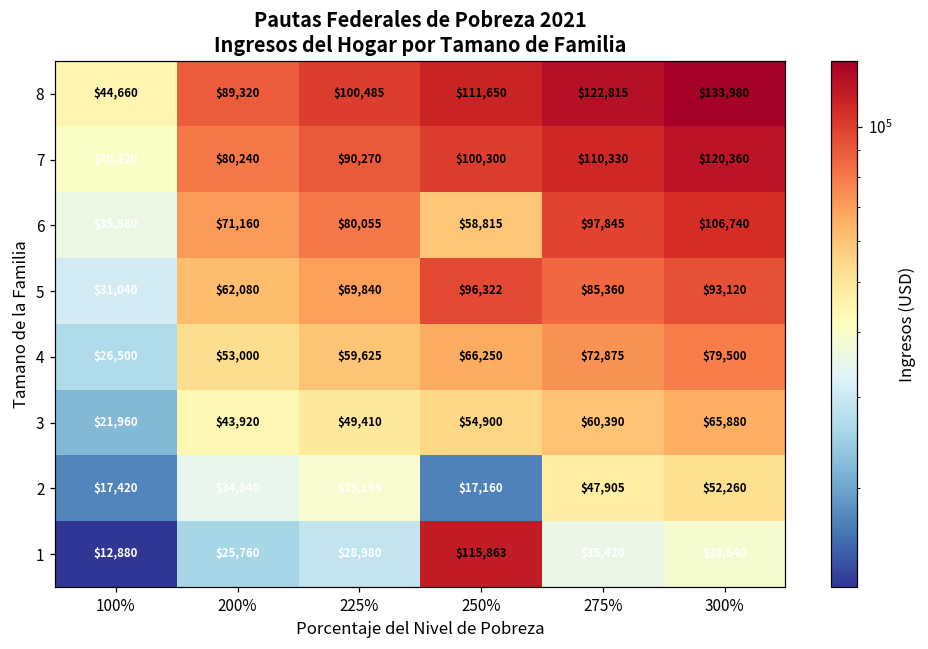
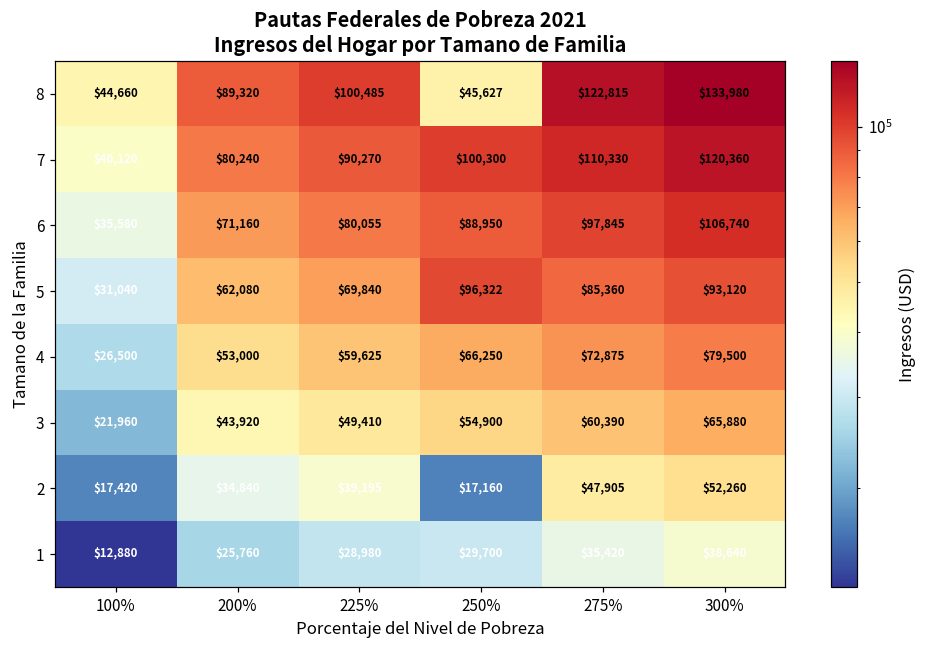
  {
    "8": {
      "100%": "$44,660",
      "200%": "$89,320",
      "225%": "$100,485",
-     "250%": "$111,650",
+     "250%": "$45,627",
      "275%": "$122,815",
      "300%": "$133,980"
    },
    "7": {
      "100%": "$40,120",
      "200%": "$80,240",
      "225%": "$90,270",
      "250%": "$100,300",
      "275%": "$110,330",
      "300%": "$120,360"
    },
    "6": {
      "200%": "$71,160",
      "225%": "$80,055",
-     "250%": "$58,815",
+     "250%": "$88,950",
      "275%": "$97,845",
      "300%": "$106,740"
    },
    "5": {
      "200%": "$62,080",
      "225%": "$69,840",
      "250%": "$96,322",
      "275%": "$85,360",
      "300%": "$93,120"
    },
    "4": {
      "100%": "$26,500",
      "200%": "$53,000",
      "225%": "$59,625",
      "250%": "$66,250",
      "275%": "$72,875",
      "300%": "$79,500"
    },
    "3": {
      "100%": "$21,960",
      "200%": "$43,920",
      "225%": "$49,410",
      "250%": "$54,900",
      "275%": "$60,390",
      "300%": "$65,880"
    },
    "2": {
      "100%": "$17,420",
      "225%": "$39,195",
      "250%": "$17,160",
      "275%": "$47,905",
      "300%": "$52,260"
    },
    "1": {
      "100%": "$12,880",
      "200%": "$25,760",
      "225%": "$28,980",
-     "250%": "$115,863",
+     "250%": "$29,700",
      "300%": "$38,640"
    }
  }
